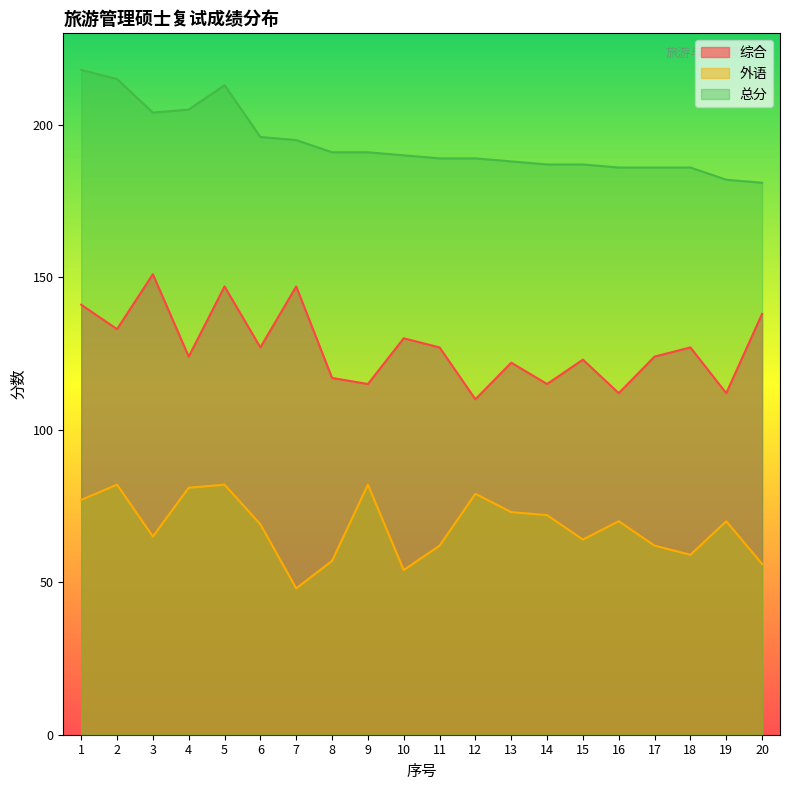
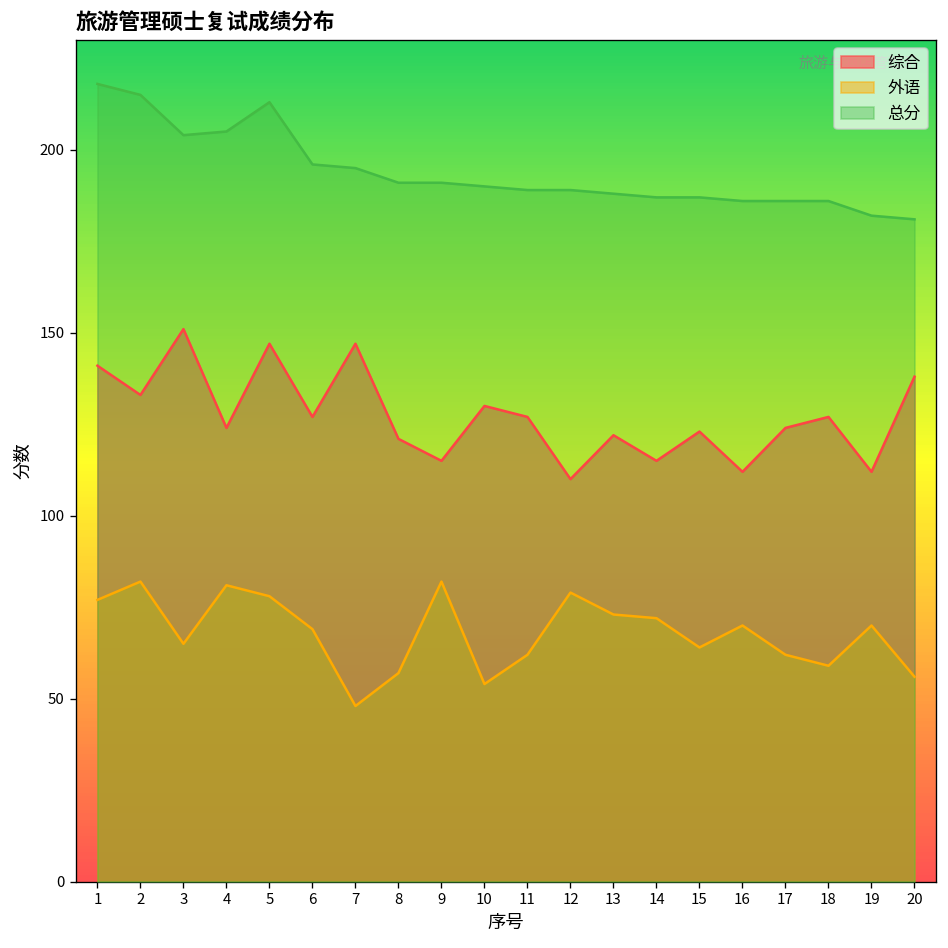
  {
    "综合": {
      "1": 141,
      "2": 133,
      "3": 151,
      "4": 124,
      "5": 147,
      "6": 127,
      "7": 147,
-     "8": 117,
+     "8": 121,
      "9": 115,
      "10": 130,
      "11": 127,
      "12": 110,
      "13": 122,
      "14": 115,
      "15": 123,
      "16": 112,
      "17": 124,
      "18": 127,
      "19": 112,
      "20": 138
    },
    "外语": {
      "1": 77,
      "2": 82,
      "3": 65,
      "4": 81,
-     "5": 82,
+     "5": 78,
      "6": 69,
      "7": 48,
      "8": 57,
      "9": 82,
      "10": 54,
      "11": 62,
      "12": 79,
      "13": 73,
      "14": 72,
      "15": 64,
      "16": 70,
      "17": 62,
      "18": 59,
      "19": 70,
      "20": 56
    },
    "总分": {
      "1": 218,
      "2": 215,
      "3": 204,
      "4": 205,
      "5": 213,
      "6": 196,
      "7": 195,
      "8": 191,
      "9": 191,
      "10": 190,
      "11": 189,
      "12": 189,
      "13": 188,
      "14": 187,
      "15": 187,
      "16": 186,
      "17": 186,
      "18": 186,
      "19": 182,
      "20": 181
    }
  }
